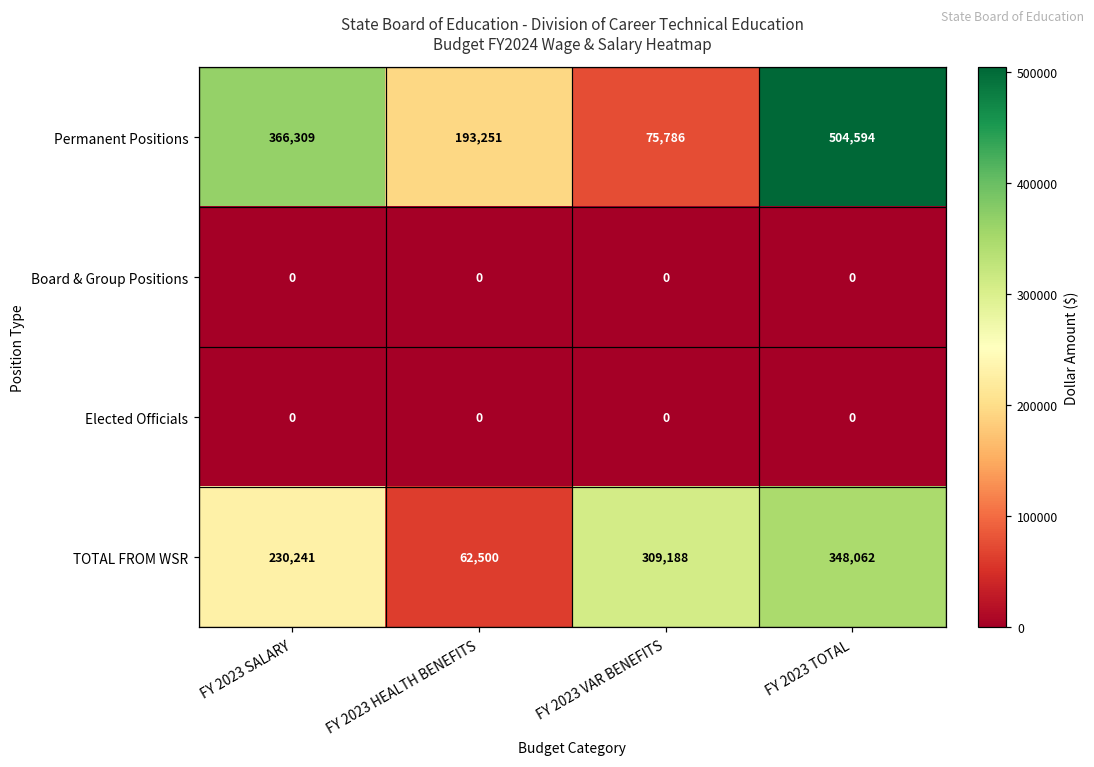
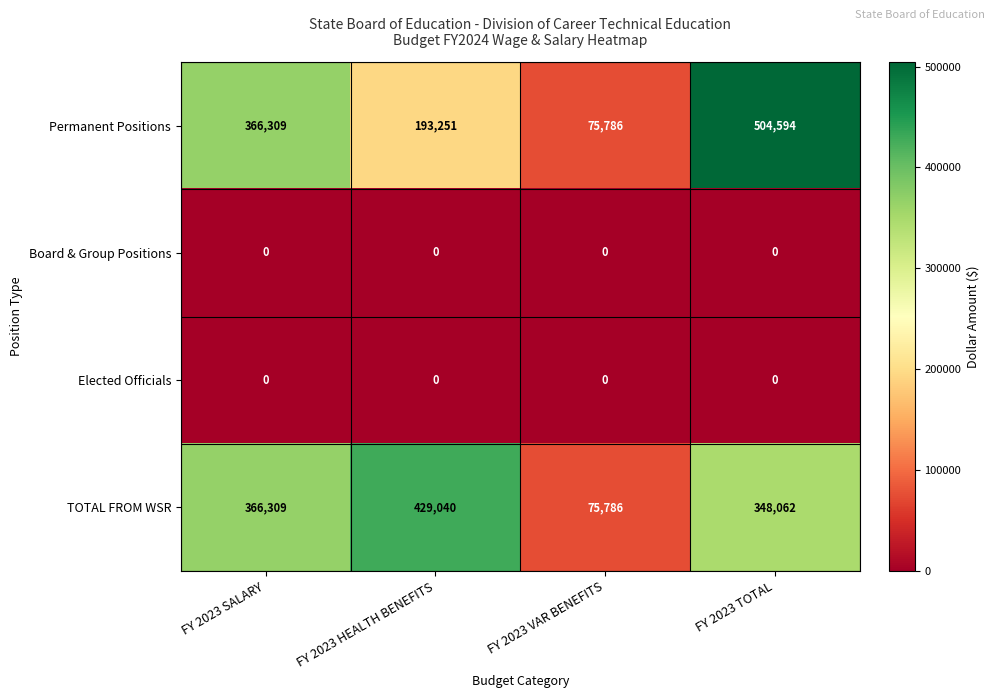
  {
    "Permanent Positions": {
      "FY 2023 SALARY": "366,309",
      "FY 2023 HEALTH BENEFITS": "193,251",
      "FY 2023 VAR BENEFITS": "75,786",
      "FY 2023 TOTAL": "504,594"
    },
    "Board & Group Positions": {
      "FY 2023 SALARY": "0",
      "FY 2023 HEALTH BENEFITS": "0",
      "FY 2023 VAR BENEFITS": "0",
      "FY 2023 TOTAL": "0"
    },
    "Elected Officials": {
      "FY 2023 SALARY": "0",
      "FY 2023 HEALTH BENEFITS": "0",
      "FY 2023 VAR BENEFITS": "0",
      "FY 2023 TOTAL": "0"
    },
    "TOTAL FROM WSR": {
-     "FY 2023 SALARY": "230,241",
-     "FY 2023 HEALTH BENEFITS": "62,500",
-     "FY 2023 VAR BENEFITS": "309,188",
+     "FY 2023 SALARY": "366,309",
+     "FY 2023 HEALTH BENEFITS": "429,040",
+     "FY 2023 VAR BENEFITS": "75,786",
      "FY 2023 TOTAL": "348,062"
    }
  }
